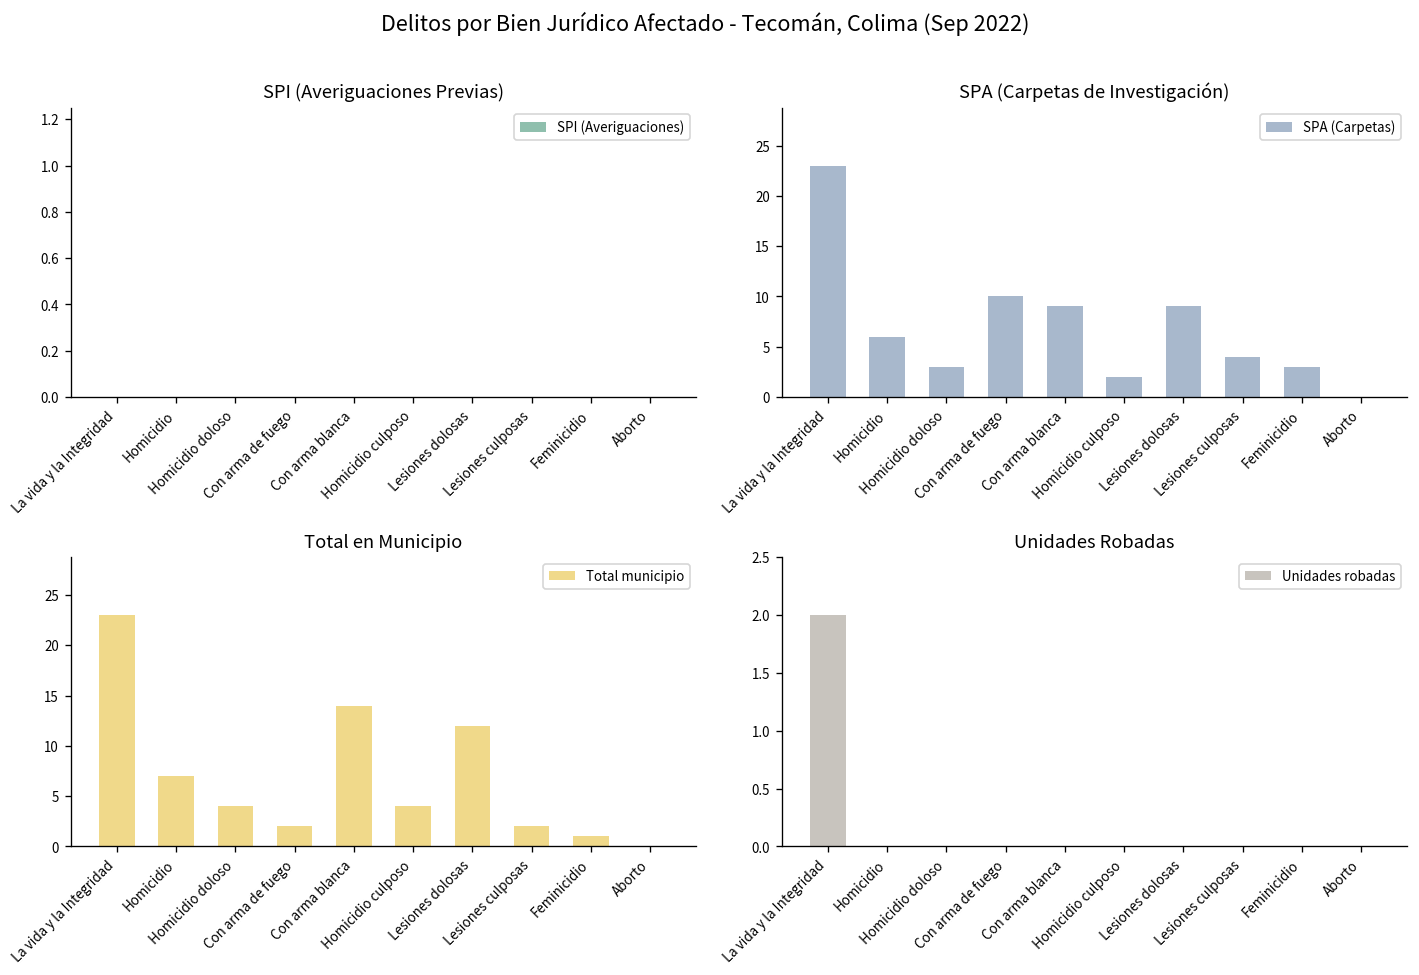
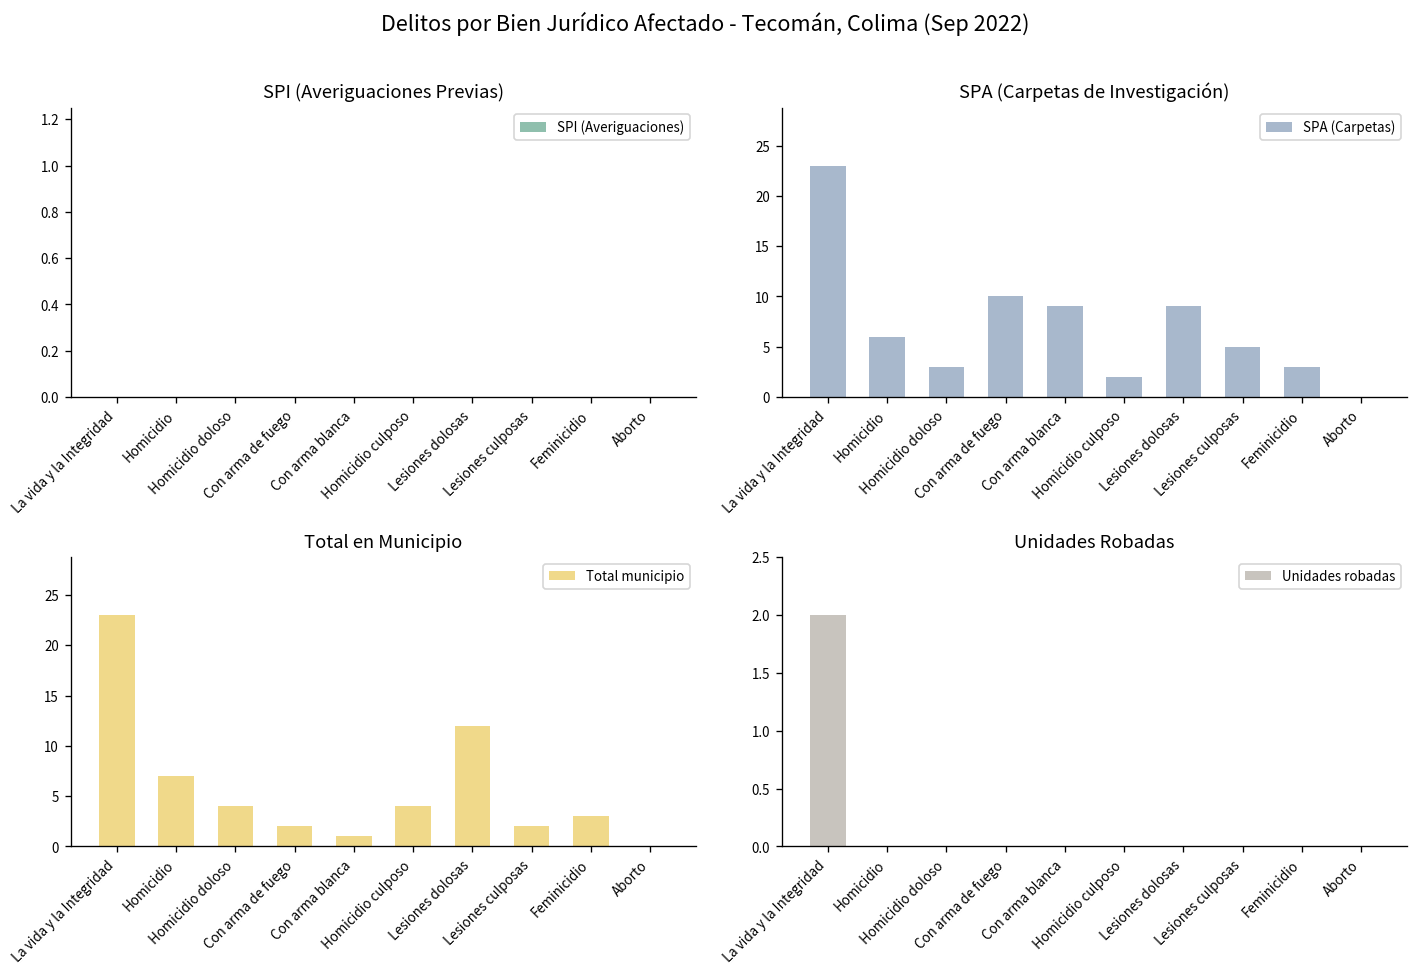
  {
    "SPI (Averiguaciones Previas)": {
      "La vida y la Integridad": 0.00,
      "Homicidio": 0.00,
      "Homicidio doloso": 0.00,
      "Con arma de fuego": 0.00,
      "Con arma blanca": 0.00,
      "Homicidio culposo": 0.00,
      "Lesiones dolosas": 0.00,
      "Lesiones culposas": 0.00,
      "Feminicidio": 0.00,
      "Aborto": 0.00
    },
    "SPA (Carpetas de Investigación)": {
      "La vida y la Integridad": 23,
      "Homicidio": 6,
      "Homicidio doloso": 3,
      "Con arma de fuego": 10,
      "Con arma blanca": 9,
      "Homicidio culposo": 2,
      "Lesiones dolosas": 9,
-     "Lesiones culposas": 4,
+     "Lesiones culposas": 5,
      "Feminicidio": 3,
      "Aborto": 0
    },
    "Total en Municipio": {
      "La vida y la Integridad": 23,
      "Homicidio": 7,
      "Homicidio doloso": 4,
      "Con arma de fuego": 2,
-     "Con arma blanca": 14,
+     "Con arma blanca": 1,
      "Homicidio culposo": 4,
      "Lesiones dolosas": 12,
      "Lesiones culposas": 2,
-     "Feminicidio": 1,
+     "Feminicidio": 3,
      "Aborto": 0
    },
    "Unidades Robadas": {
      "La vida y la Integridad": 2.0,
      "Homicidio": 0.0,
      "Homicidio doloso": 0.0,
      "Con arma de fuego": 0.0,
      "Con arma blanca": 0.0,
      "Homicidio culposo": 0.0,
      "Lesiones dolosas": 0.0,
      "Lesiones culposas": 0.0,
      "Feminicidio": 0.0,
      "Aborto": 0.0
    }
  }
